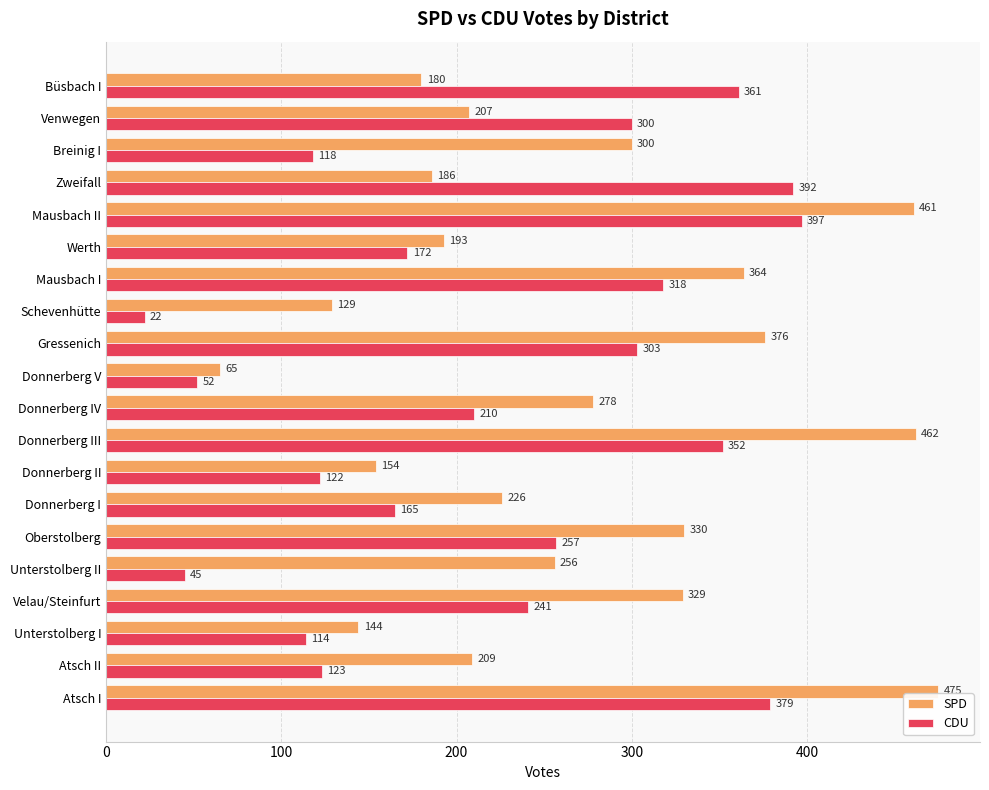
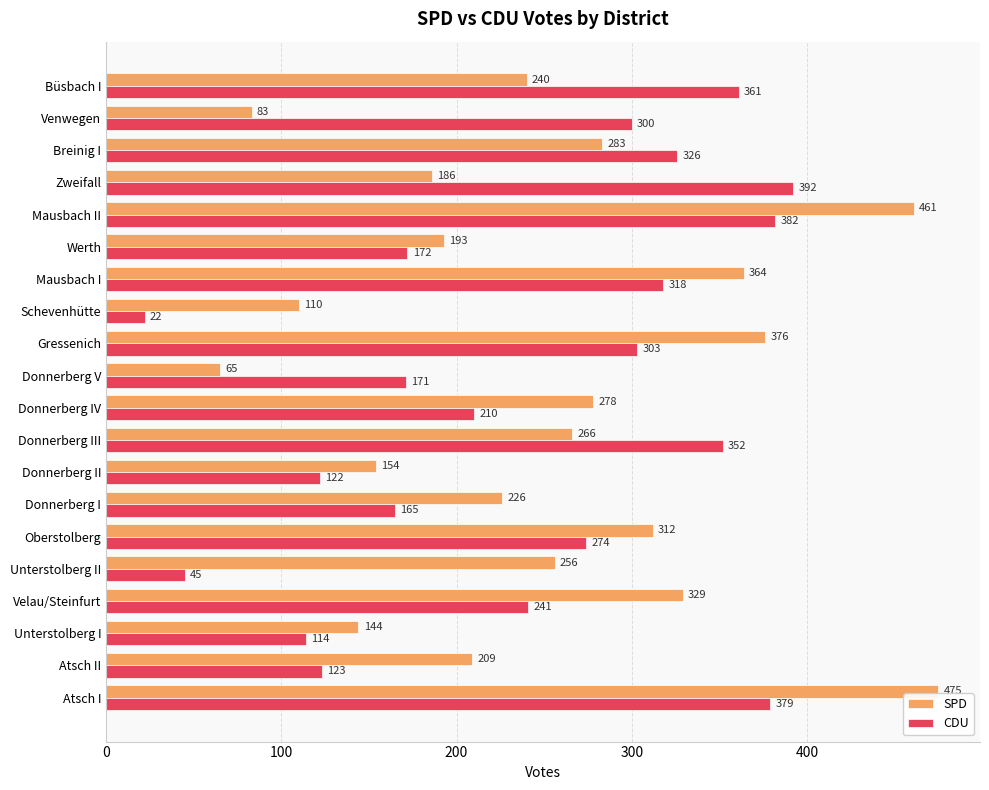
  {
    "SPD": {
-     "Büsbach I": 180,
-     "Venwegen": 207,
-     "Breinig I": 300,
+     "Büsbach I": 240,
+     "Venwegen": 83,
+     "Breinig I": 283,
      "Zweifall": 186,
      "Mausbach II": 461,
      "Werth": 193,
      "Mausbach I": 364,
-     "Schevenhütte": 129,
+     "Schevenhütte": 110,
      "Gressenich": 376,
      "Donnerberg V": 65,
      "Donnerberg IV": 278,
-     "Donnerberg III": 462,
+     "Donnerberg III": 266,
      "Donnerberg II": 154,
      "Donnerberg I": 226,
-     "Oberstolberg": 330,
+     "Oberstolberg": 312,
      "Unterstolberg II": 256,
      "Velau/Steinfurt": 329,
      "Unterstolberg I": 144,
      "Atsch II": 209
    },
    "CDU": {
      "Büsbach I": 361,
      "Venwegen": 300,
-     "Breinig I": 118,
+     "Breinig I": 326,
      "Zweifall": 392,
-     "Mausbach II": 397,
+     "Mausbach II": 382,
      "Werth": 172,
      "Mausbach I": 318,
      "Schevenhütte": 22,
      "Gressenich": 303,
-     "Donnerberg V": 52,
+     "Donnerberg V": 171,
      "Donnerberg IV": 210,
      "Donnerberg III": 352,
      "Donnerberg II": 122,
      "Donnerberg I": 165,
-     "Oberstolberg": 257,
+     "Oberstolberg": 274,
      "Unterstolberg II": 45,
      "Velau/Steinfurt": 241,
      "Unterstolberg I": 114,
      "Atsch II": 123,
      "Atsch I": 379
    }
  }
